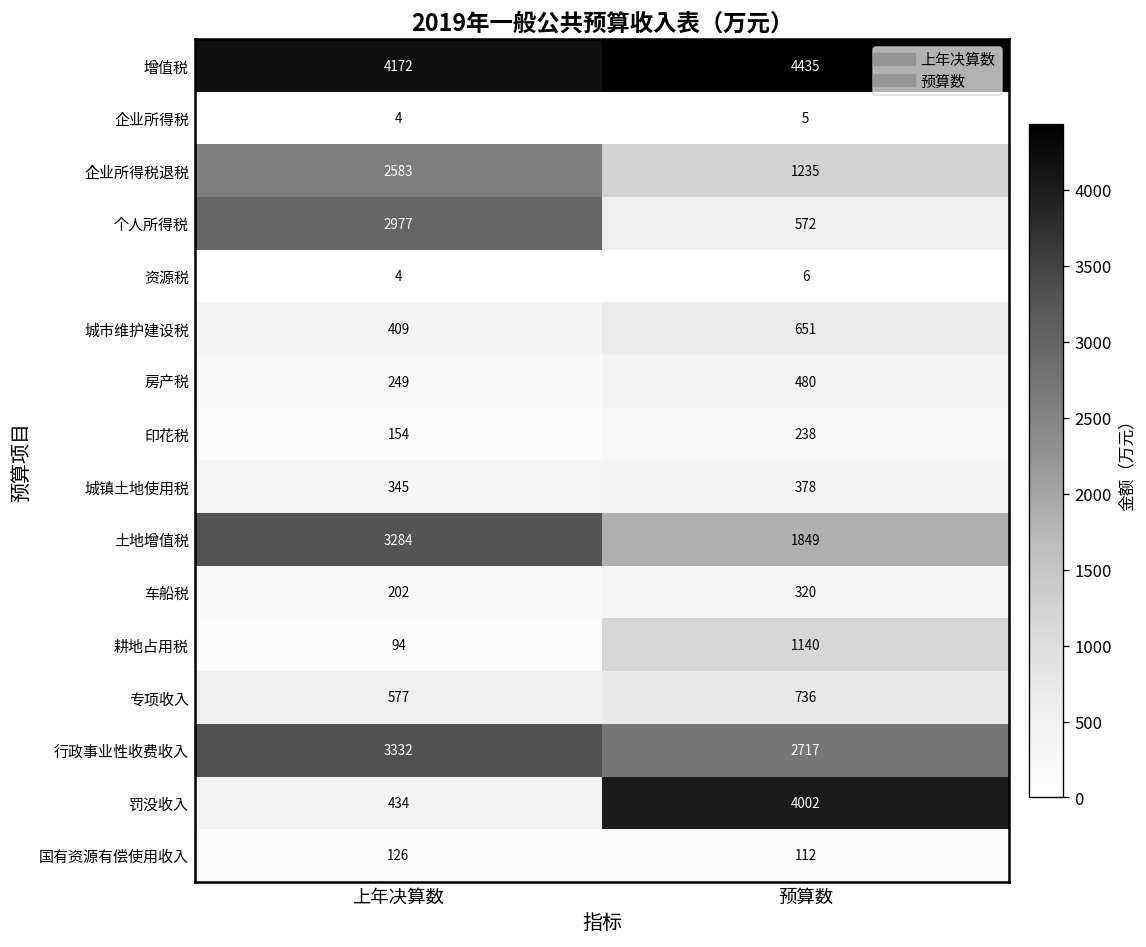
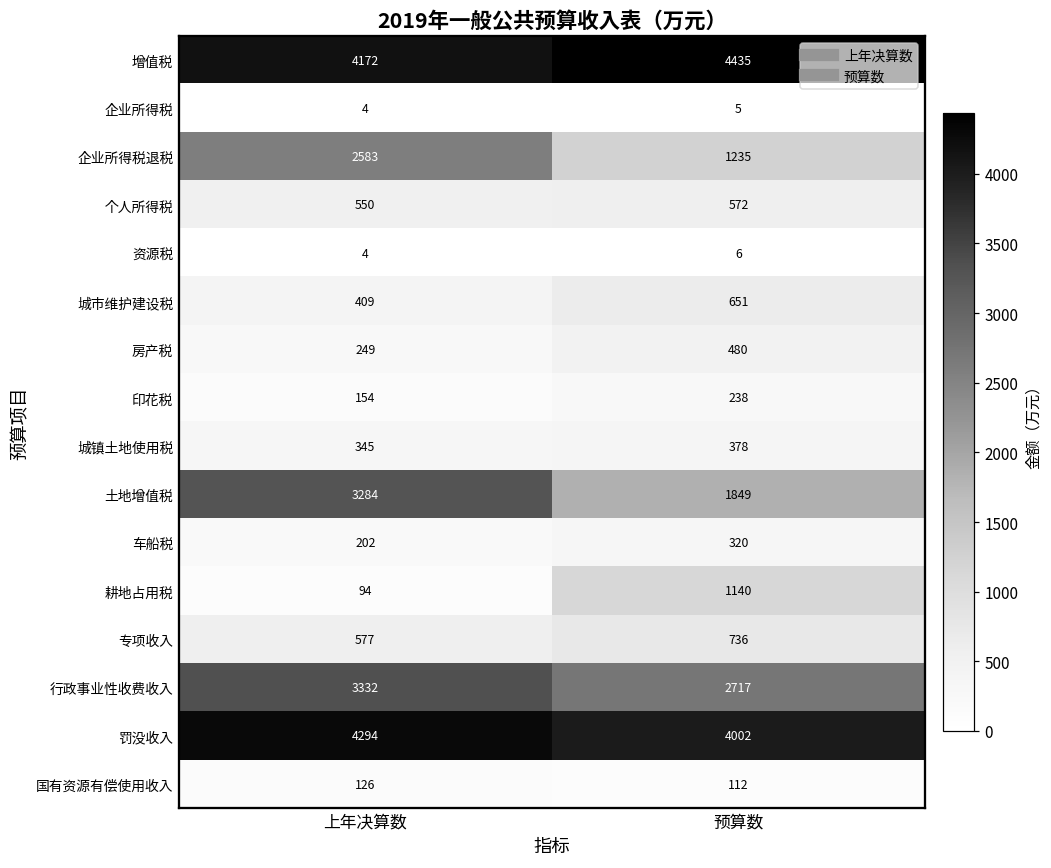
  {
    "增值税": {
      "上年决算数": 4172,
      "预算数": 4435
    },
    "企业所得税": {
      "上年决算数": 4,
      "预算数": 5
    },
    "企业所得税退税": {
      "上年决算数": 2583,
      "预算数": 1235
    },
    "个人所得税": {
-     "上年决算数": 2977,
+     "上年决算数": 550,
      "预算数": 572
    },
    "资源税": {
      "上年决算数": 4,
      "预算数": 6
    },
    "城市维护建设税": {
      "上年决算数": 409,
      "预算数": 651
    },
    "房产税": {
      "上年决算数": 249,
      "预算数": 480
    },
    "印花税": {
      "上年决算数": 154,
      "预算数": 238
    },
    "城镇土地使用税": {
      "上年决算数": 345,
      "预算数": 378
    },
    "土地增值税": {
      "上年决算数": 3284,
      "预算数": 1849
    },
    "车船税": {
      "上年决算数": 202,
      "预算数": 320
    },
    "耕地占用税": {
      "上年决算数": 94,
      "预算数": 1140
    },
    "专项收入": {
      "上年决算数": 577,
      "预算数": 736
    },
    "行政事业性收费收入": {
      "上年决算数": 3332,
      "预算数": 2717
    },
    "罚没收入": {
-     "上年决算数": 434,
+     "上年决算数": 4294,
      "预算数": 4002
    },
    "国有资源有偿使用收入": {
      "上年决算数": 126,
      "预算数": 112
    }
  }
